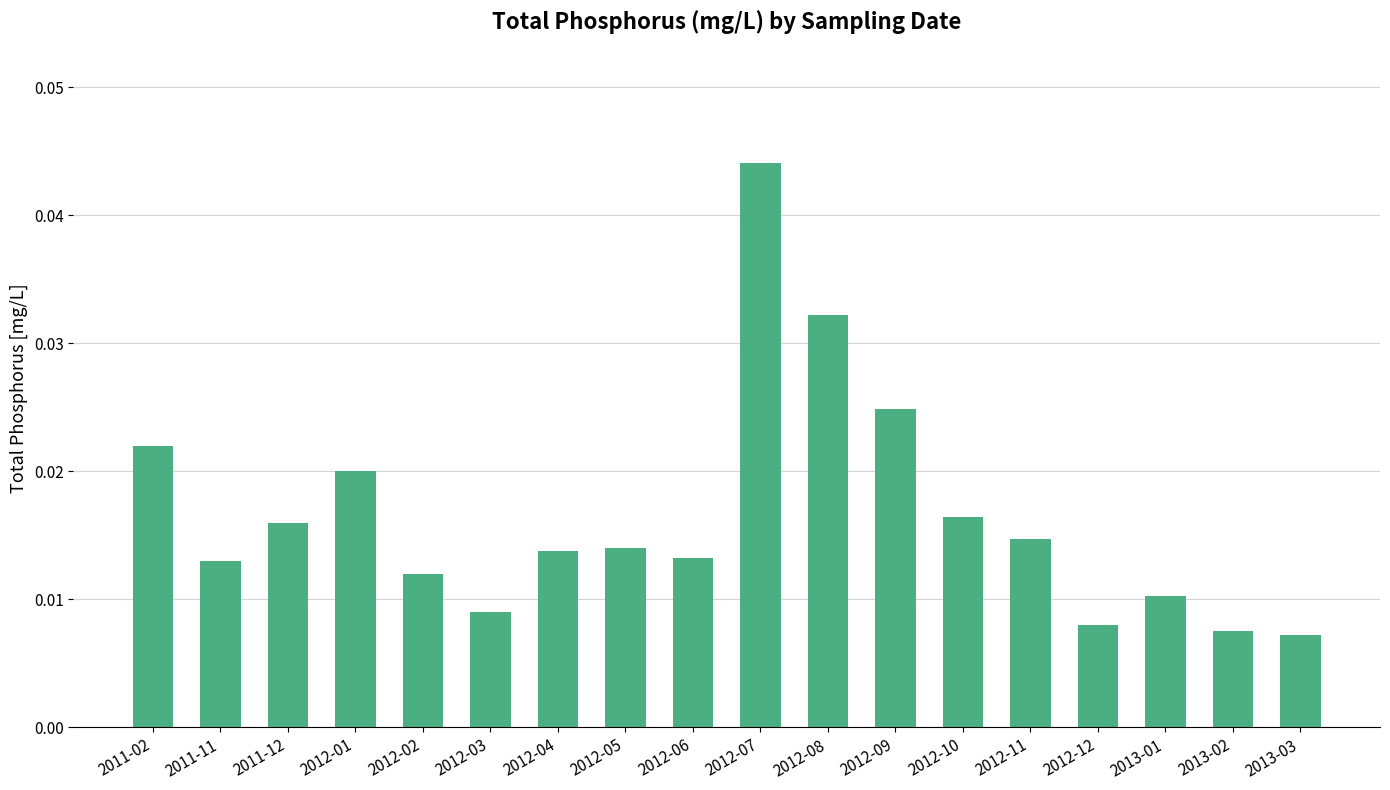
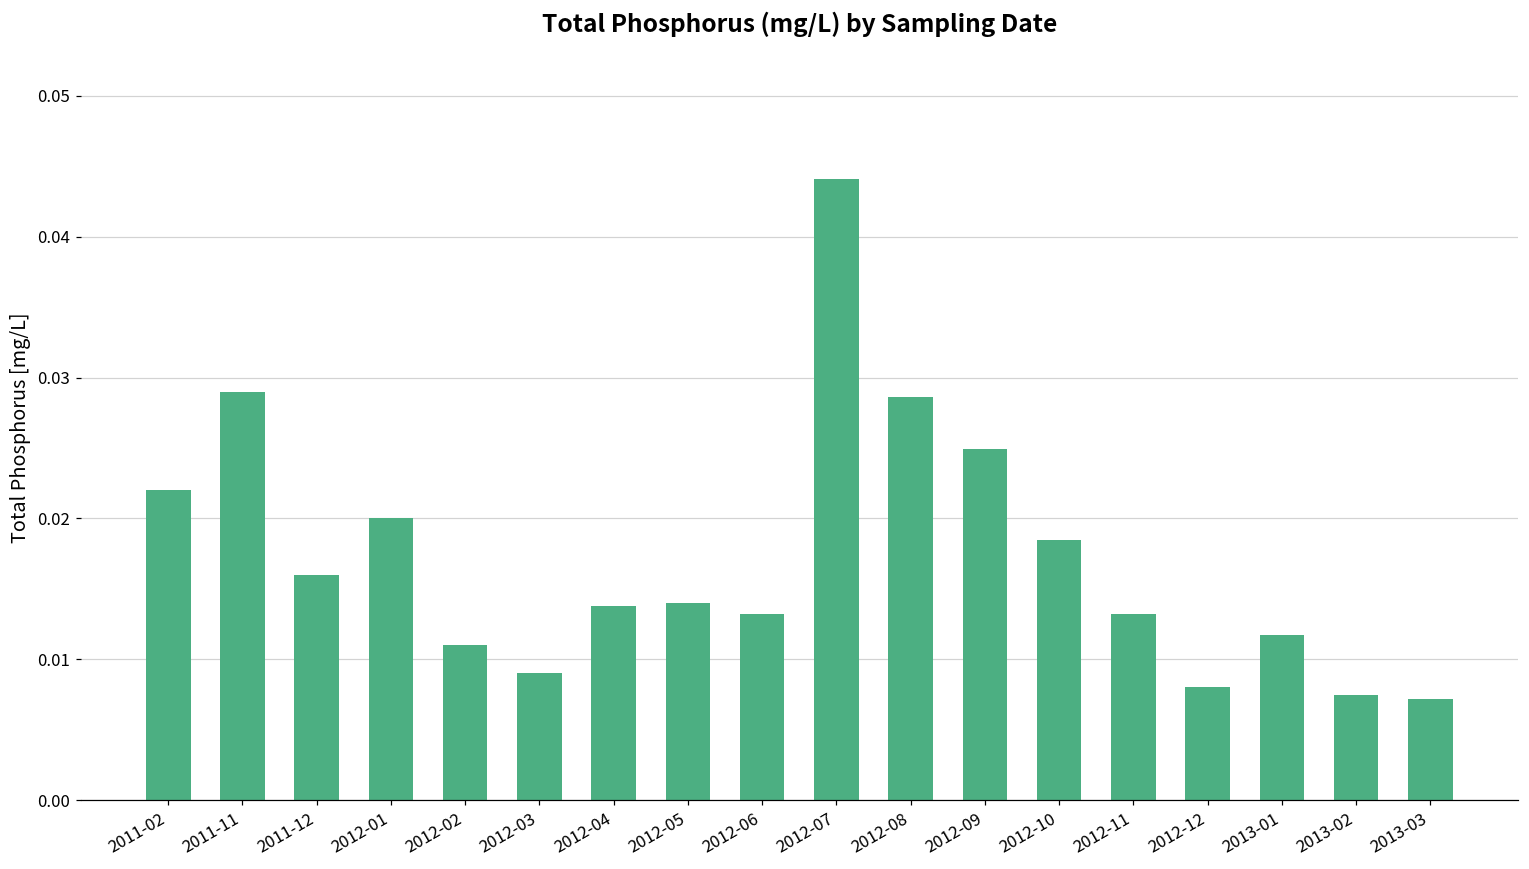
  {
    "2011-02": 0.0220,
-   "2011-11": 0.013,
+   "2011-11": 0.029,
    "2011-12": 0.0160,
    "2012-01": 0.0200,
-   "2012-02": 0.012,
+   "2012-02": 0.011,
    "2012-03": 0.0090,
    "2012-04": 0.0138,
    "2012-05": 0.0140,
    "2012-06": 0.0132,
    "2012-07": 0.0441,
-   "2012-08": 0.0322,
+   "2012-08": 0.0286,
    "2012-09": 0.0249,
-   "2012-10": 0.0164,
-   "2012-11": 0.0147,
+   "2012-10": 0.0185,
+   "2012-11": 0.0132,
    "2012-12": 0.0080,
-   "2013-01": 0.0103,
+   "2013-01": 0.0117,
    "2013-02": 0.0075,
    "2013-03": 0.0072
  }
